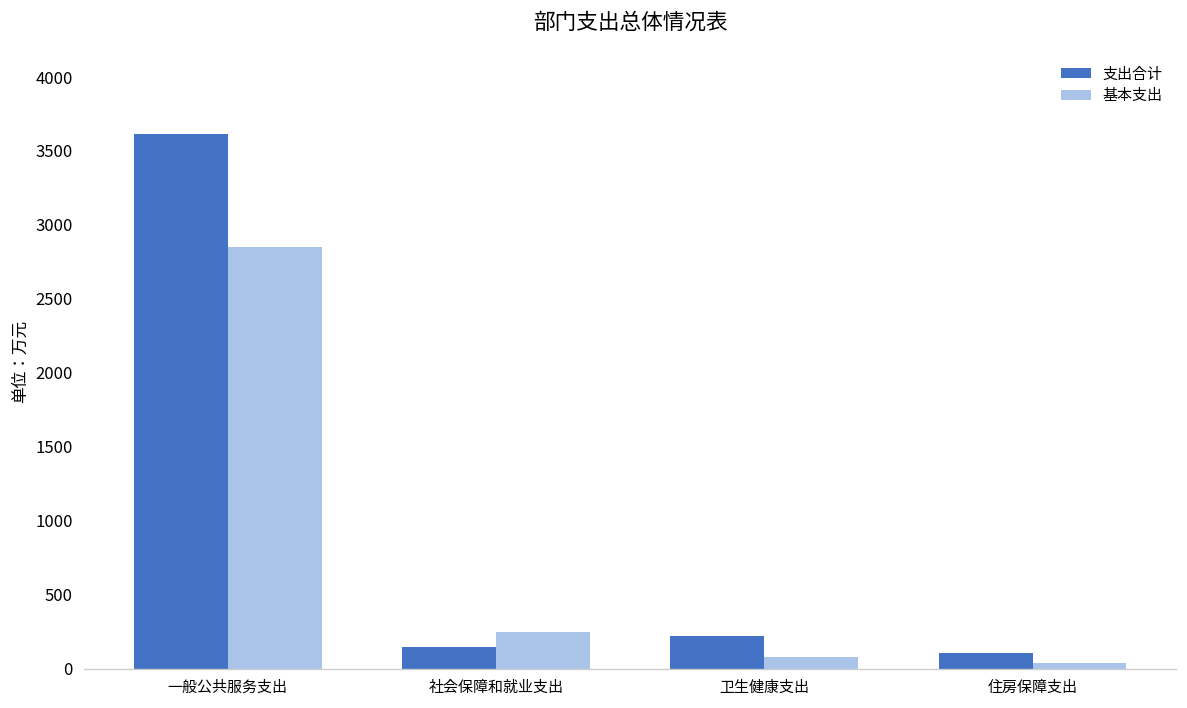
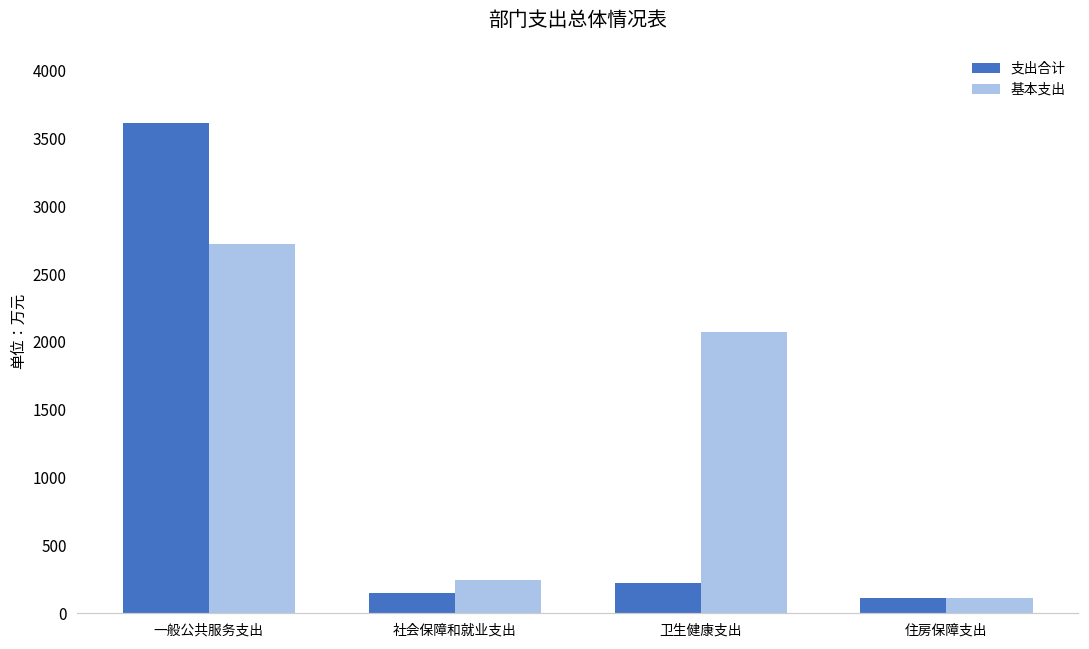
  {
    "支出合计": {
      "一般公共服务支出": 3610,
      "社会保障和就业支出": 140,
      "卫生健康支出": 220,
      "住房保障支出": 110
    },
    "基本支出": {
-     "一般公共服务支出": 2850,
+     "一般公共服务支出": 2720,
      "社会保障和就业支出": 250,
-     "卫生健康支出": 80,
-     "住房保障支出": 40
+     "卫生健康支出": 2070,
+     "住房保障支出": 110
    }
  }
